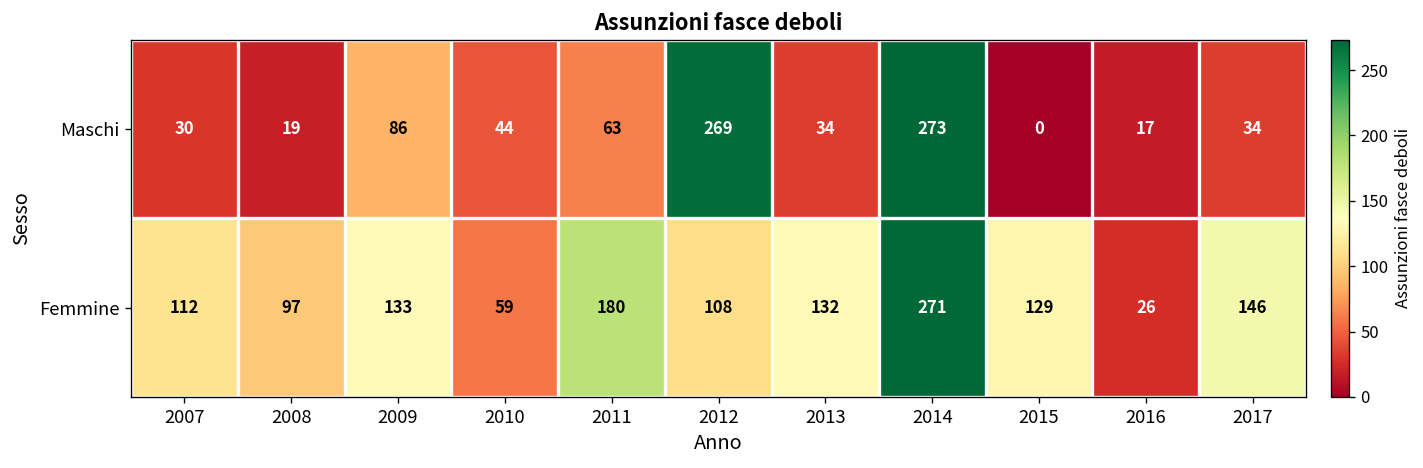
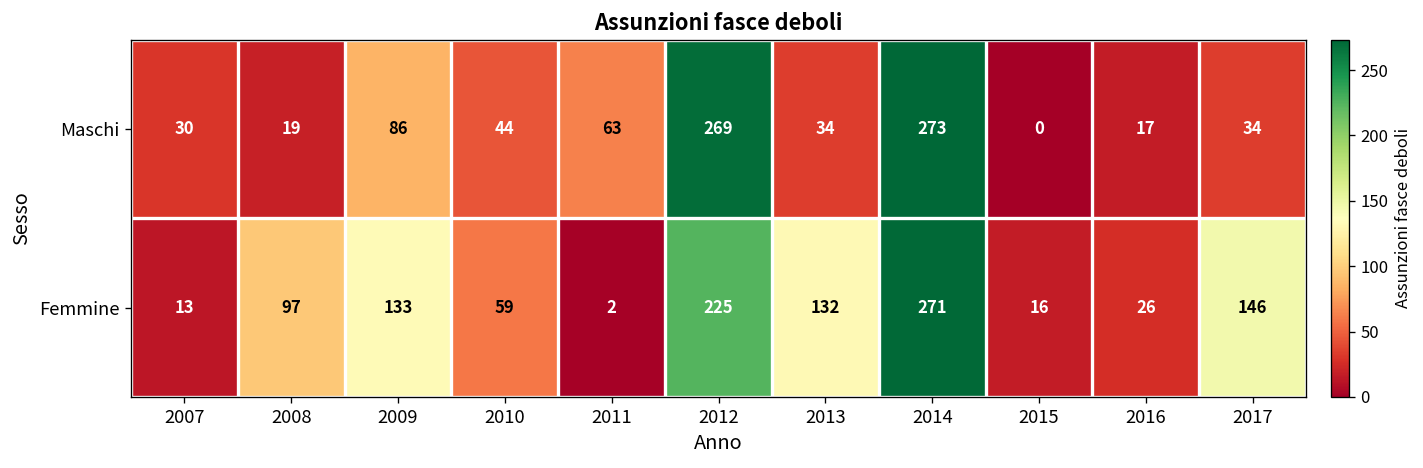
  {
    "Maschi": {
      "2007": 30,
      "2008": 19,
      "2009": 86,
      "2010": 44,
      "2011": 63,
      "2012": 269,
      "2013": 34,
      "2014": 273,
      "2015": 0,
      "2016": 17,
      "2017": 34
    },
    "Femmine": {
-     "2007": 112,
+     "2007": 13,
      "2008": 97,
      "2009": 133,
      "2010": 59,
-     "2011": 180,
-     "2012": 108,
+     "2011": 2,
+     "2012": 225,
      "2013": 132,
      "2014": 271,
-     "2015": 129,
+     "2015": 16,
      "2016": 26,
      "2017": 146
    }
  }
